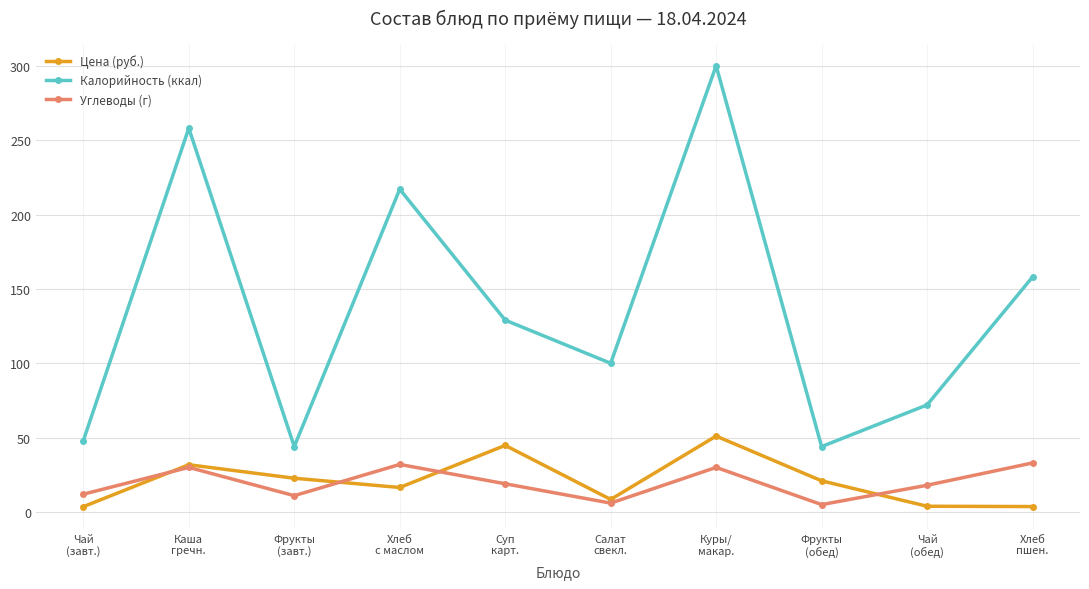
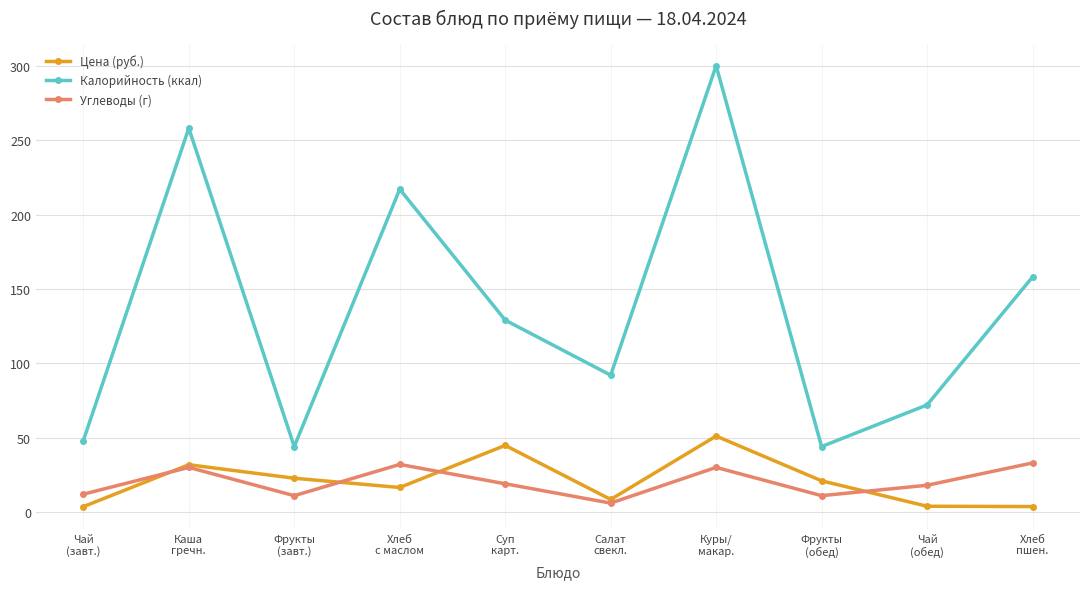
  {
    "Цена (руб.)": {
      "Чай (завт.)": 4,
      "Каша гречн.": 32,
      "Фрукты (завт.)": 23,
      "Хлеб с маслом": 17,
      "Суп карт.": 45,
      "Салат свекл.": 8,
      "Куры/ макар.": 51,
      "Фрукты (обед)": 21,
      "Чай (обед)": 4,
      "Хлеб пшен.": 4
    },
    "Калорийность (ккал)": {
      "Чай (завт.)": 48,
      "Каша гречн.": 258,
      "Фрукты (завт.)": 44,
      "Хлеб с маслом": 217,
      "Суп карт.": 129,
-     "Салат свекл.": 100,
+     "Салат свекл.": 92,
      "Куры/ макар.": 300,
      "Фрукты (обед)": 44,
      "Чай (обед)": 72,
      "Хлеб пшен.": 158
    },
    "Углеводы (г)": {
      "Чай (завт.)": 12,
      "Каша гречн.": 30,
      "Фрукты (завт.)": 11,
      "Хлеб с маслом": 32,
      "Суп карт.": 19,
      "Салат свекл.": 6,
      "Куры/ макар.": 30,
-     "Фрукты (обед)": 5,
+     "Фрукты (обед)": 11,
      "Чай (обед)": 18,
      "Хлеб пшен.": 33
    }
  }
